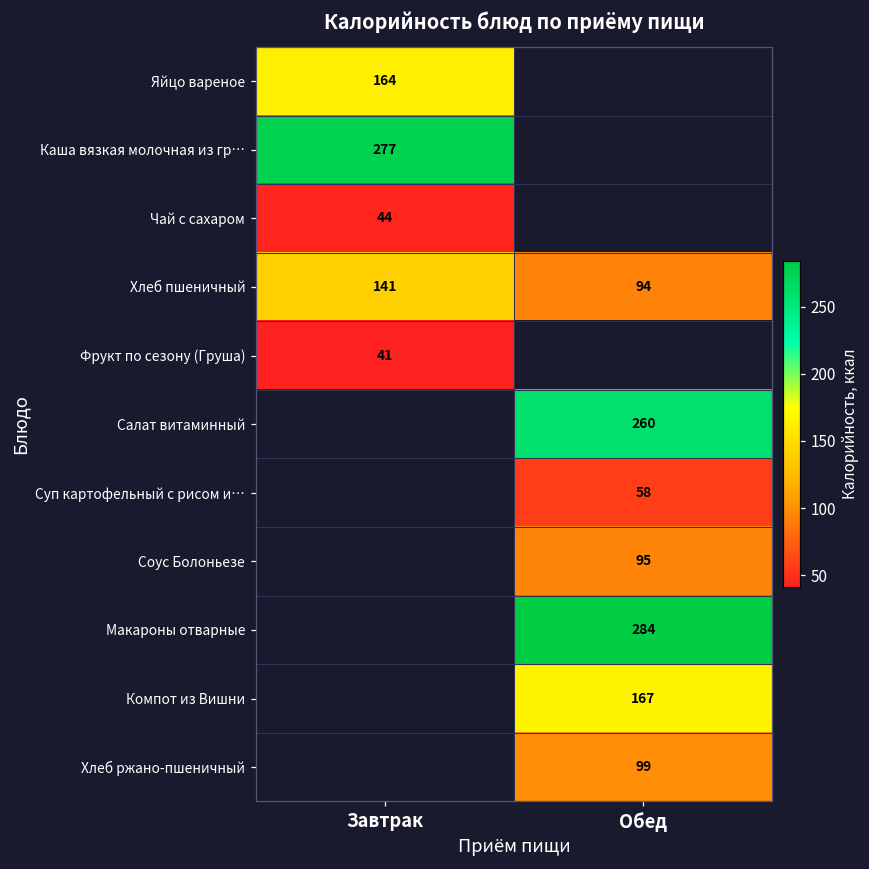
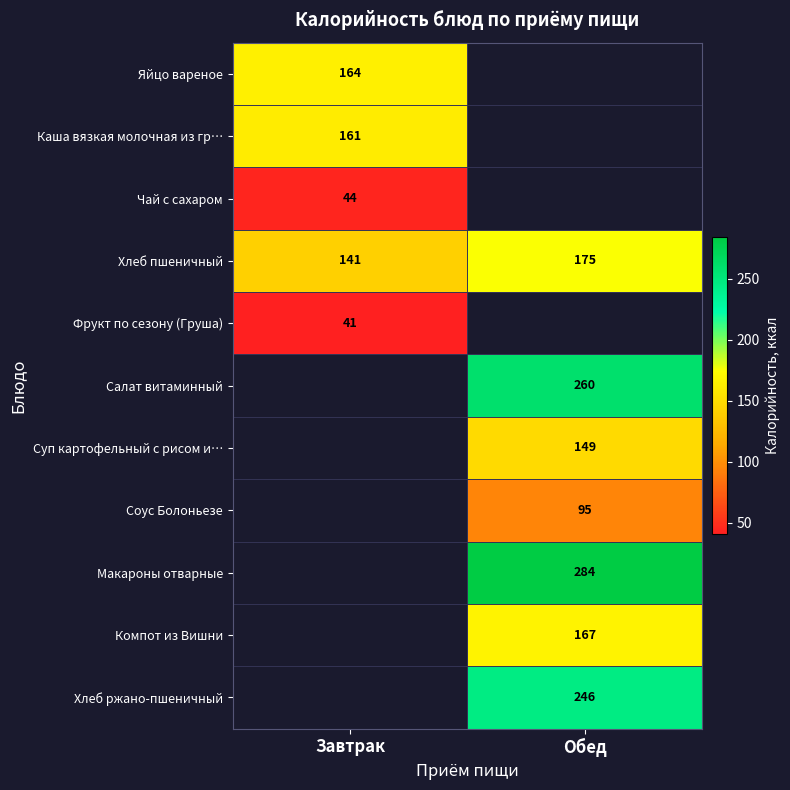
  {
    "Яйцо вареное": {
      "Завтрак": 164
    },
    "Каша вязкая молочная из гр…": {
-     "Завтрак": 277
+     "Завтрак": 161
    },
    "Чай с сахаром": {
      "Завтрак": 44
    },
    "Хлеб пшеничный": {
      "Завтрак": 141,
-     "Обед": 94
+     "Обед": 175
    },
    "Фрукт по сезону (Груша)": {
      "Завтрак": 41
    },
    "Салат витаминный": {
      "Обед": 260
    },
    "Суп картофельный с рисом и…": {
-     "Обед": 58
+     "Обед": 149
    },
    "Соус Болоньезе": {
      "Обед": 95
    },
    "Макароны отварные": {
      "Обед": 284
    },
    "Компот из Вишни": {
      "Обед": 167
    },
    "Хлеб ржано-пшеничный": {
-     "Обед": 99
+     "Обед": 246
    }
  }
